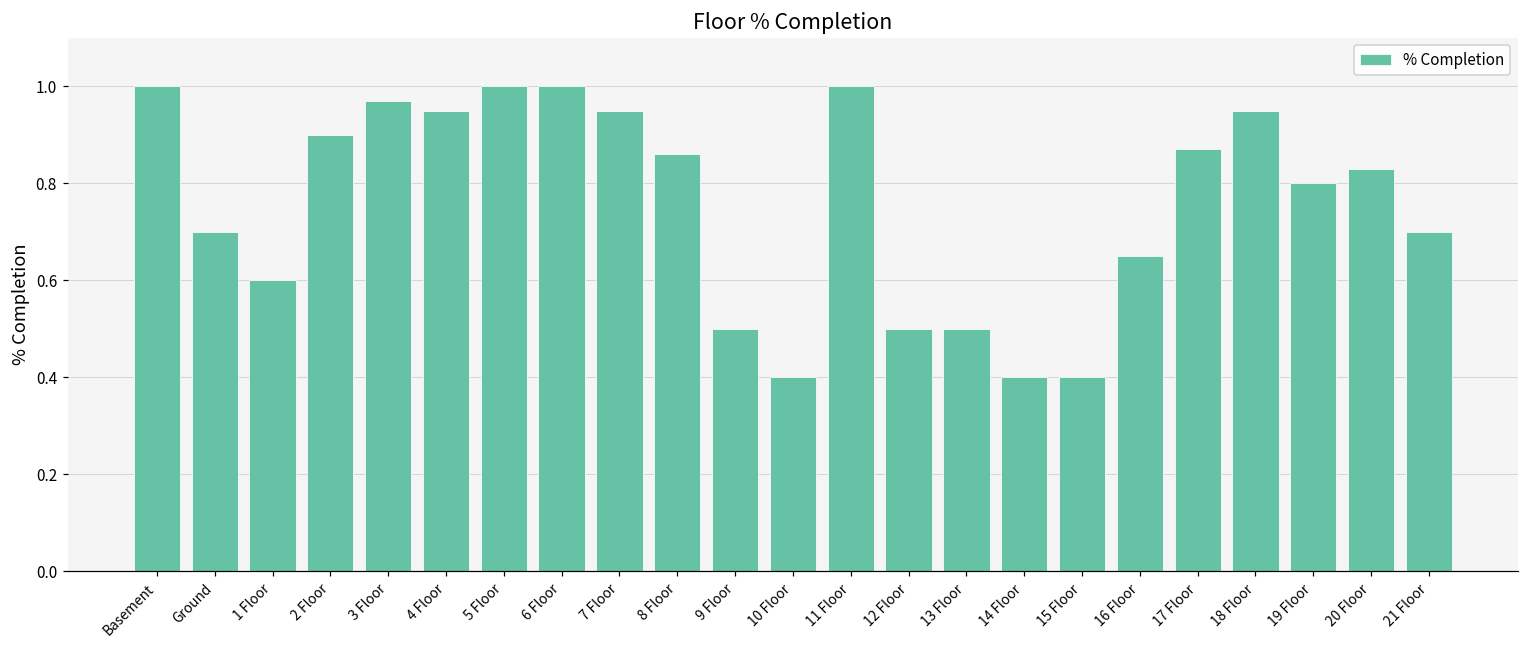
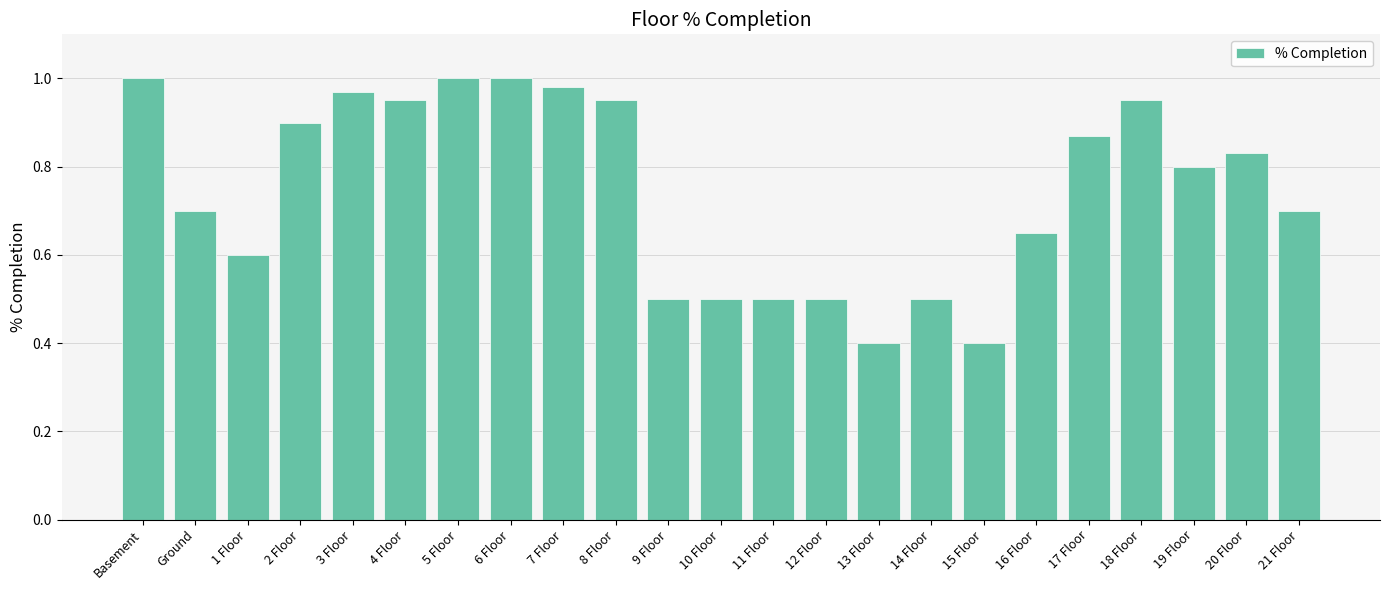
  {
    "Basement": 1.00,
    "Ground": 0.70,
    "1 Floor": 0.60,
    "2 Floor": 0.90,
    "3 Floor": 0.97,
    "4 Floor": 0.95,
    "5 Floor": 1.00,
    "6 Floor": 1.00,
-   "7 Floor": 0.95,
-   "8 Floor": 0.86,
+   "7 Floor": 0.98,
+   "8 Floor": 0.95,
    "9 Floor": 0.50,
-   "10 Floor": 0.4,
-   "11 Floor": 1.0,
+   "10 Floor": 0.5,
+   "11 Floor": 0.5,
    "12 Floor": 0.50,
-   "13 Floor": 0.5,
-   "14 Floor": 0.4,
+   "13 Floor": 0.4,
+   "14 Floor": 0.5,
    "15 Floor": 0.40,
    "16 Floor": 0.65,
    "17 Floor": 0.87,
    "18 Floor": 0.95,
    "19 Floor": 0.80,
    "20 Floor": 0.83,
    "21 Floor": 0.70
  }
